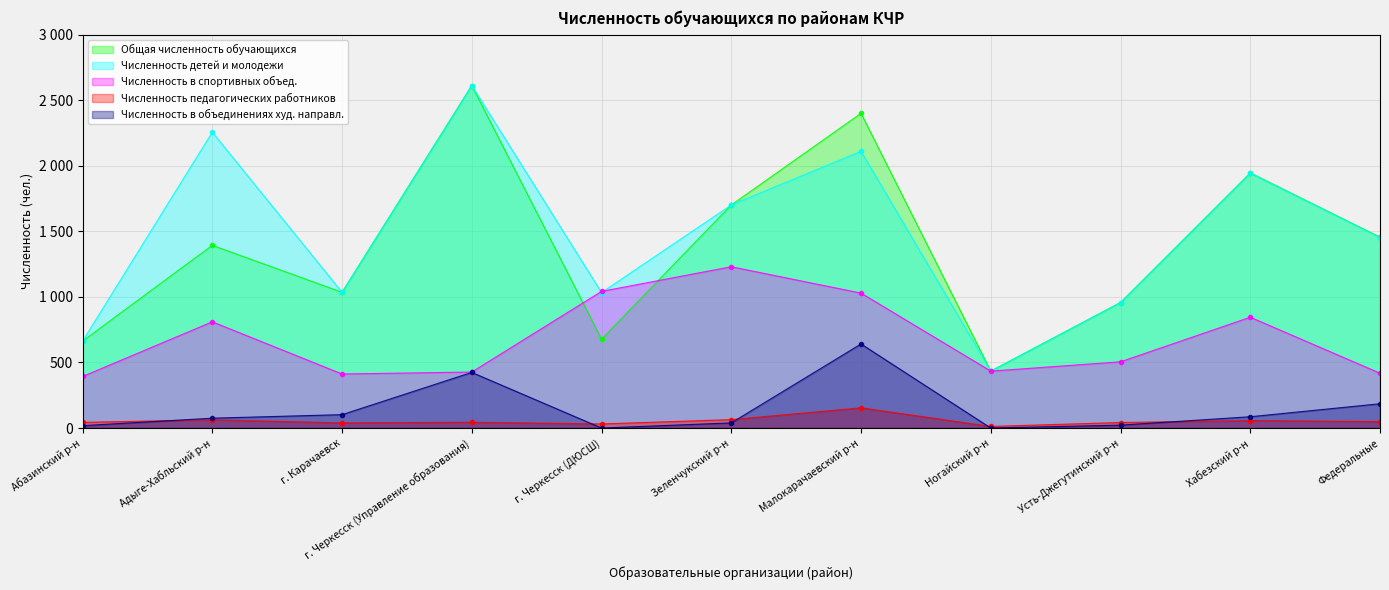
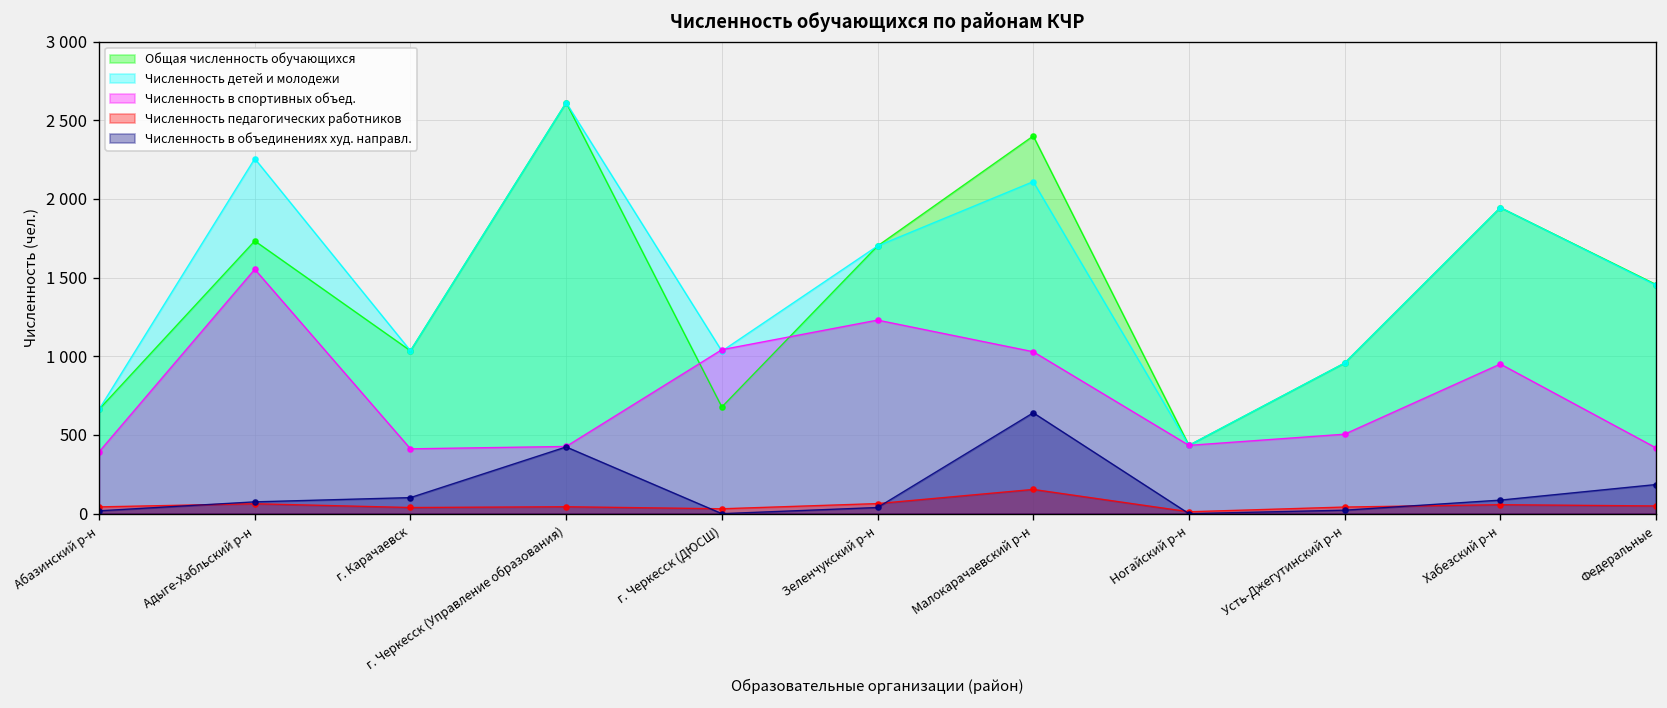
  {
    "Общая численность обучающихся": {
-     "Адыге-Хабльский р-н": 1390,
+     "Адыге-Хабльский р-н": 1730,
      "г. Черкесск (ДЮСШ)": 680,
      "Малокарачаевский р-н": 2400
    },
    "Численность детей и молодежи": {
      "Адыге-Хабльский р-н": 2260,
      "Малокарачаевский р-н": 2110
    },
    "Численность в спортивных объед.": {
      "Абазинский р-н": 390,
-     "Адыге-Хабльский р-н": 810,
+     "Адыге-Хабльский р-н": 1550,
      "г. Карачаевск": 410,
      "Зеленчукский р-н": 1230,
      "Малокарачаевский р-н": 1030,
      "Усть-Джегутинский р-н": 510,
-     "Хабезский р-н": 850,
+     "Хабезский р-н": 950,
      "Федеральные": 420
    },
    "Численность педагогических работников": {
      "Абазинский р-н": 40,
      "г. Карачаевск": 40,
      "г. Черкесск (Управление образования)": 40,
      "г. Черкесск (ДЮСШ)": 30,
      "Зеленчукский р-н": 60,
      "Малокарачаевский р-н": 150,
      "Усть-Джегутинский р-н": 40,
      "Хабезский р-н": 60,
      "Федеральные": 50
    },
    "Численность в объединениях худ. направл.": {
      "Абазинский р-н": 20,
      "г. Карачаевск": 100,
      "г. Черкесск (ДЮСШ)": 0,
      "Зеленчукский р-н": 40,
      "Малокарачаевский р-н": 640,
      "Усть-Джегутинский р-н": 20,
      "Хабезский р-н": 90,
      "Федеральные": 190
    }
  }
